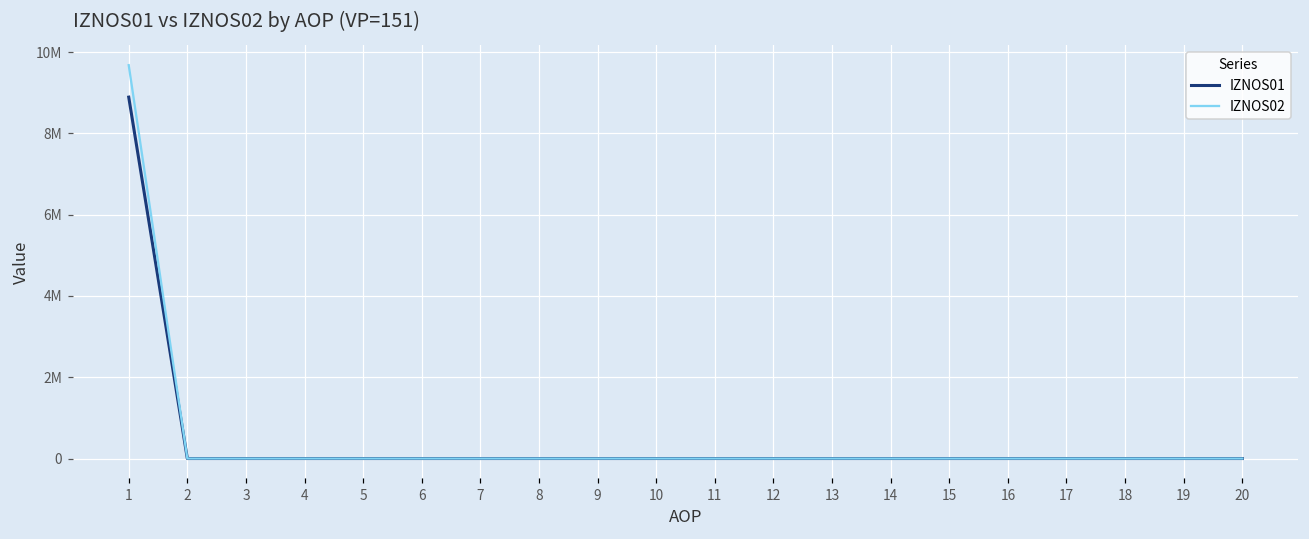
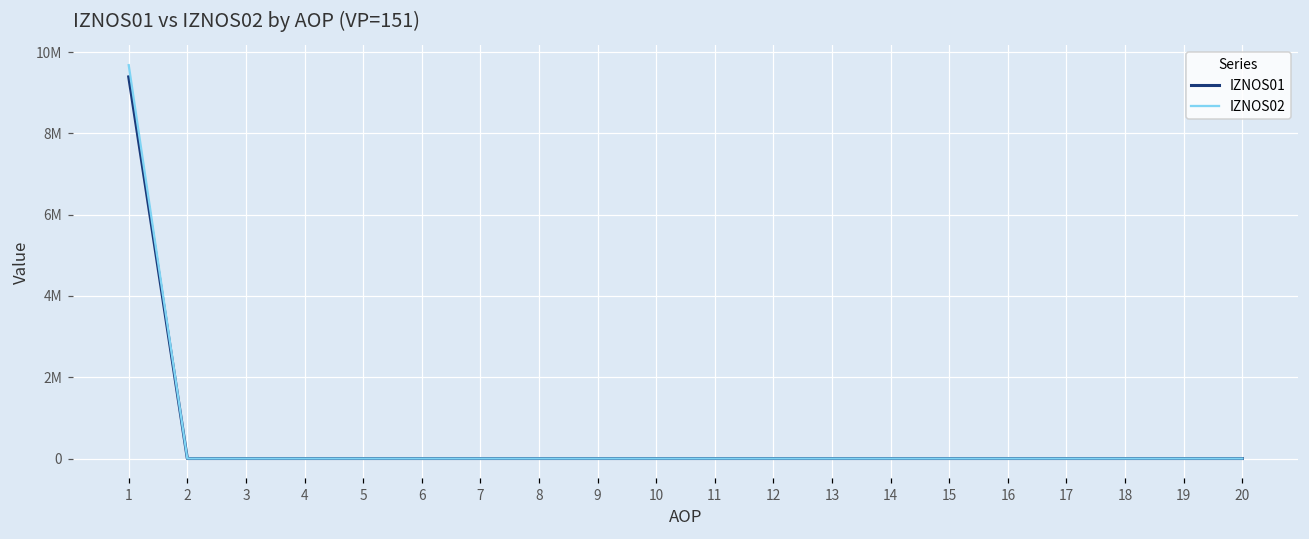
  {
    "IZNOS01": {
-     "1": 8900000
+     "1": 9400000
    },
    "IZNOS02": {
      "1": 9700000
    }
  }
